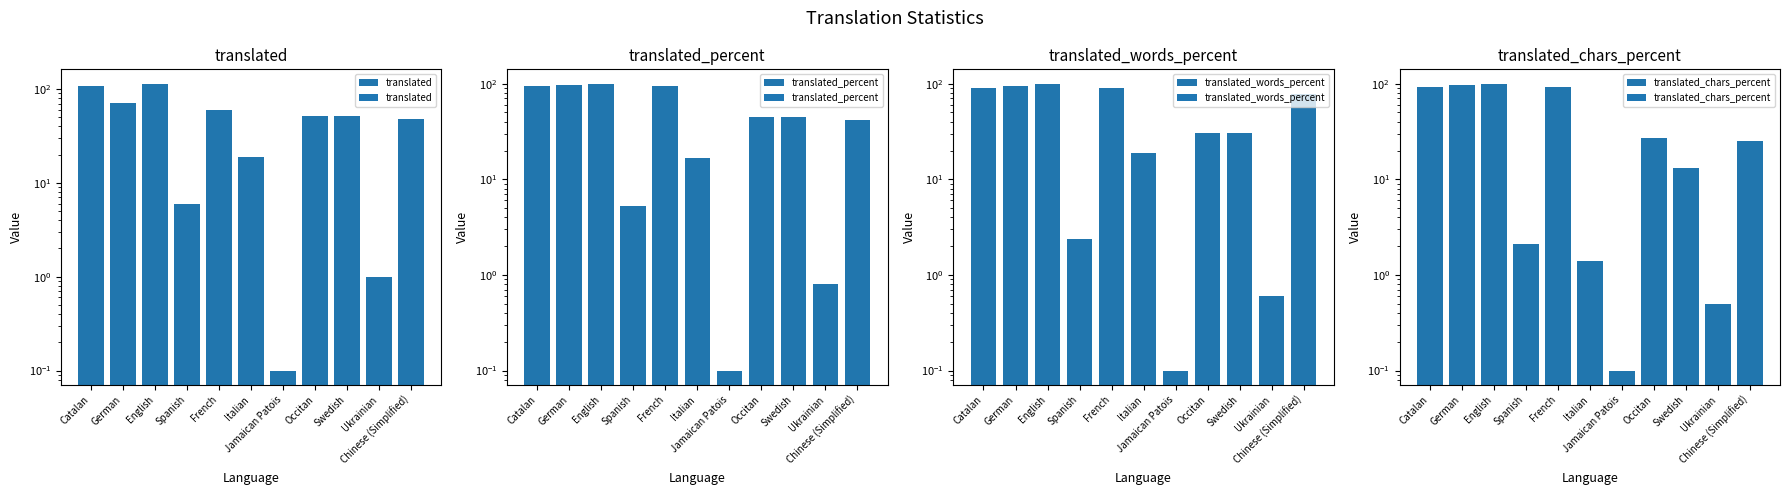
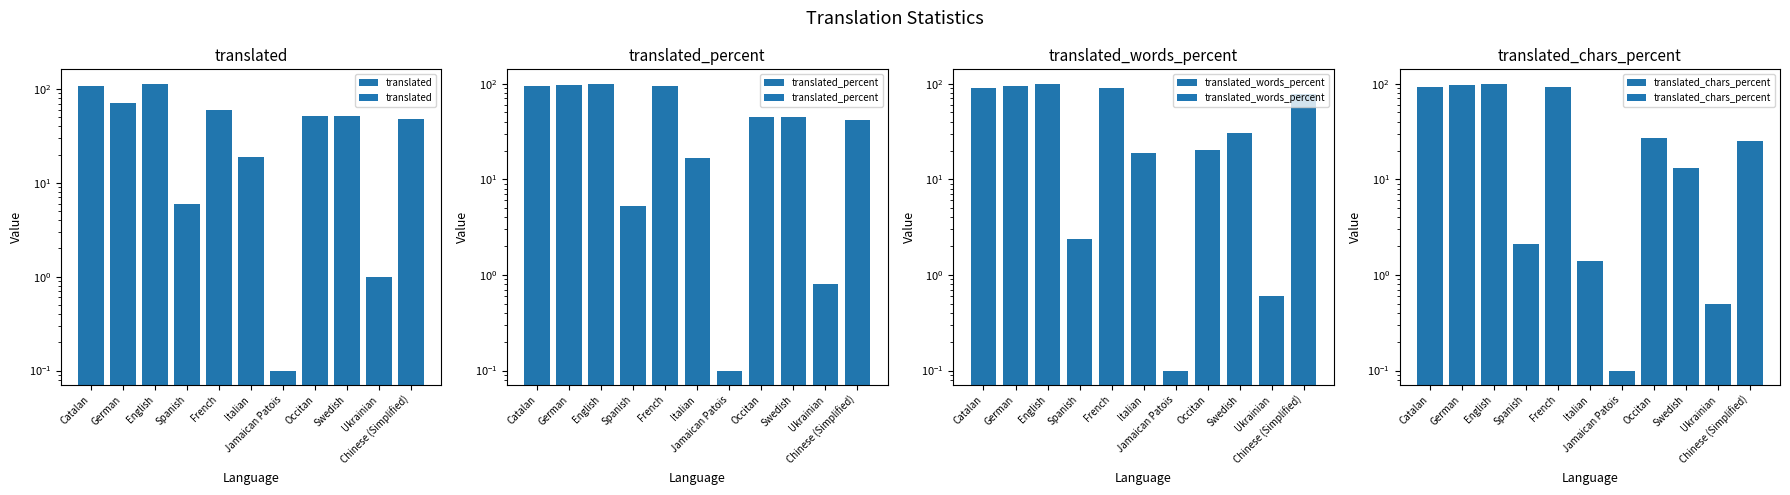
  {
    "translated": {
      "Catalan": 110,
      "German": 70,
      "English": 110,
      "Spanish": 6,
      "French": 60,
      "Italian": 19,
      "Jamaican Patois": 0.10,
      "Occitan": 50,
      "Swedish": 50,
      "Ukrainian": 1.0,
      "Chinese (Simplified)": 50
    },
    "translated_percent": {
      "Catalan": 90,
      "German": 100,
      "English": 100,
      "Spanish": 5,
      "French": 90,
      "Italian": 17,
      "Jamaican Patois": 0.10,
      "Occitan": 40,
      "Swedish": 40,
      "Ukrainian": 0.8,
      "Chinese (Simplified)": 40
    },
    "translated_words_percent": {
      "Catalan": 90,
      "German": 100,
      "English": 100,
      "Spanish": 2.4,
      "French": 90,
      "Italian": 19,
      "Jamaican Patois": 0.10,
-     "Occitan": 30,
+     "Occitan": 20,
      "Swedish": 30,
      "Ukrainian": 0.6
    },
    "translated_chars_percent": {
      "Catalan": 90,
      "German": 100,
      "English": 100,
      "Spanish": 2.1,
      "French": 90,
      "Italian": 1.4,
      "Jamaican Patois": 0.10,
      "Occitan": 27,
      "Swedish": 13,
      "Ukrainian": 0.5,
      "Chinese (Simplified)": 25
    }
  }
